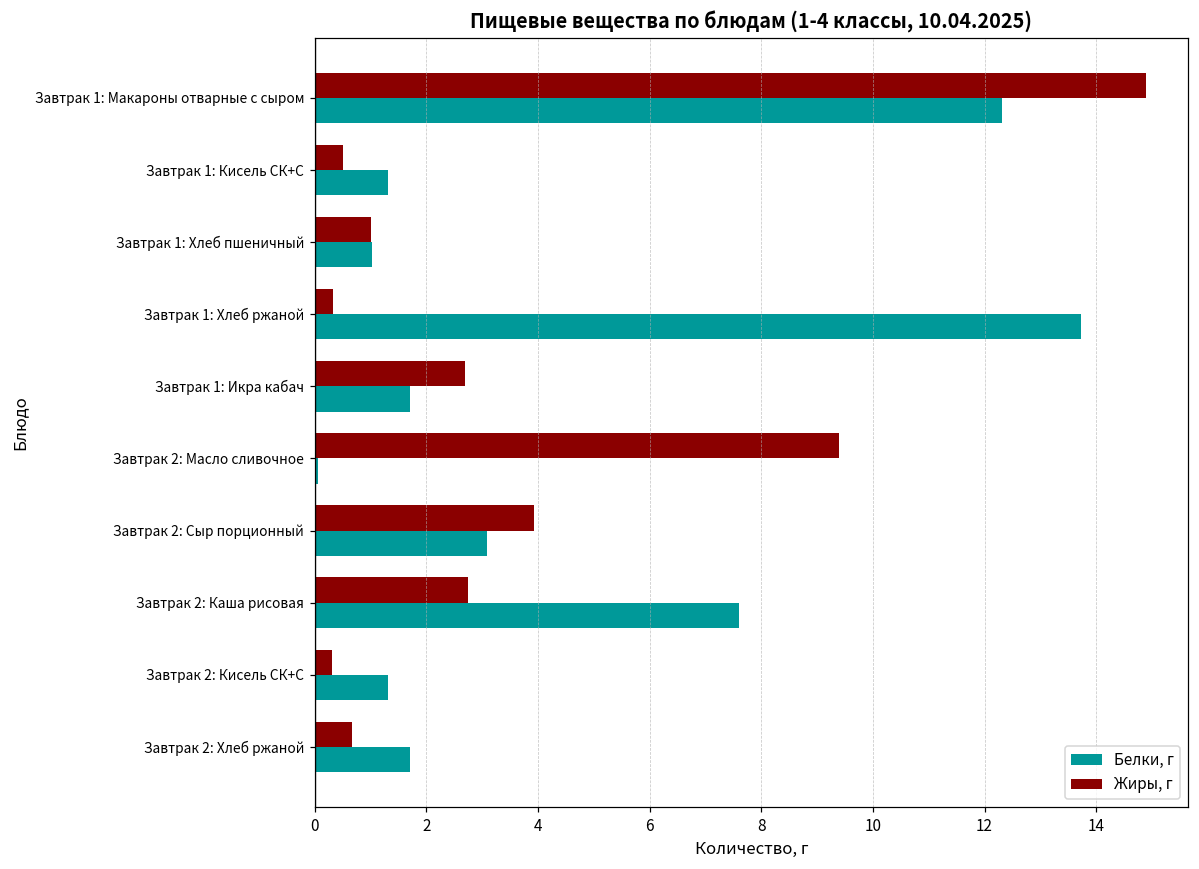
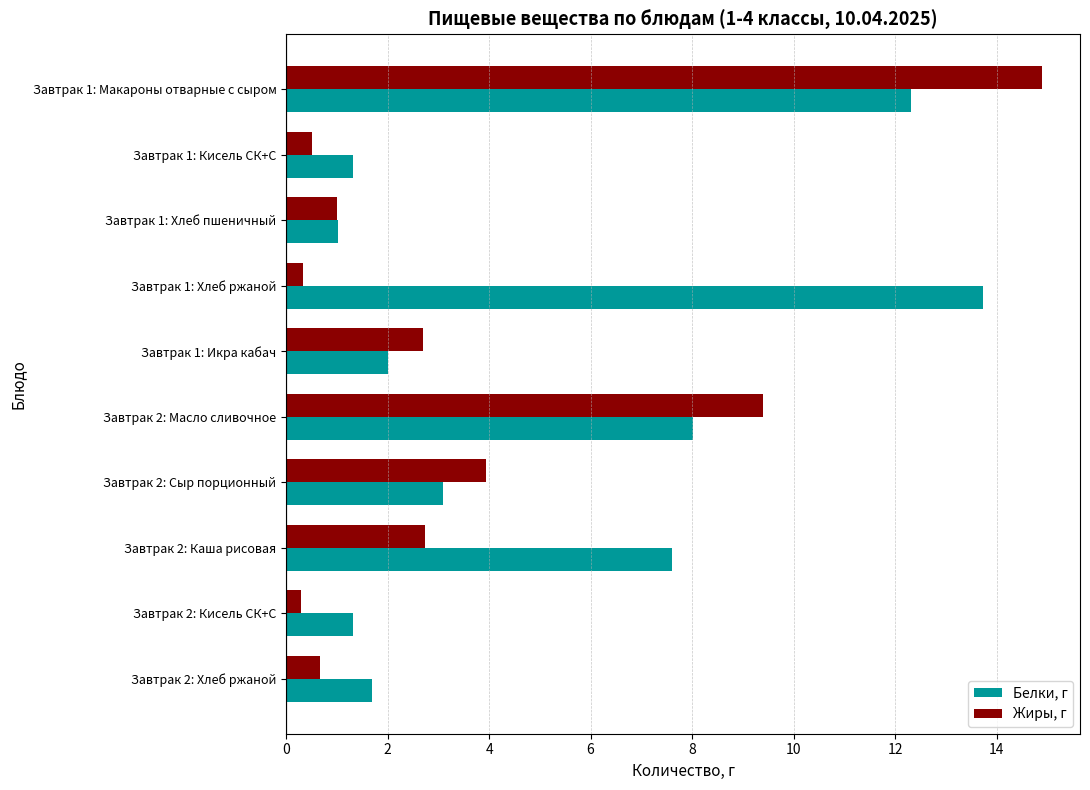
  {
    "Белки, г": {
      "Завтрак 1: Макароны отварные с сыром": 12.3,
      "Завтрак 1: Кисель СК+С": 1.3,
      "Завтрак 1: Хлеб пшеничный": 1.0,
      "Завтрак 1: Хлеб ржаной": 13.7,
-     "Завтрак 1: Икра кабач": 1.7,
-     "Завтрак 2: Масло сливочное": 0.1,
+     "Завтрак 1: Икра кабач": 2.0,
+     "Завтрак 2: Масло сливочное": 8.0,
      "Завтрак 2: Сыр порционный": 3.1,
      "Завтрак 2: Каша рисовая": 7.6,
      "Завтрак 2: Кисель СК+С": 1.3,
      "Завтрак 2: Хлеб ржаной": 1.7
    },
    "Жиры, г": {
      "Завтрак 1: Макароны отварные с сыром": 14.9,
      "Завтрак 1: Кисель СК+С": 0.5,
      "Завтрак 1: Хлеб пшеничный": 1.0,
      "Завтрак 1: Хлеб ржаной": 0.3,
      "Завтрак 1: Икра кабач": 2.7,
      "Завтрак 2: Масло сливочное": 9.4,
      "Завтрак 2: Сыр порционный": 3.9,
      "Завтрак 2: Каша рисовая": 2.7,
      "Завтрак 2: Кисель СК+С": 0.3,
      "Завтрак 2: Хлеб ржаной": 0.7
    }
  }
